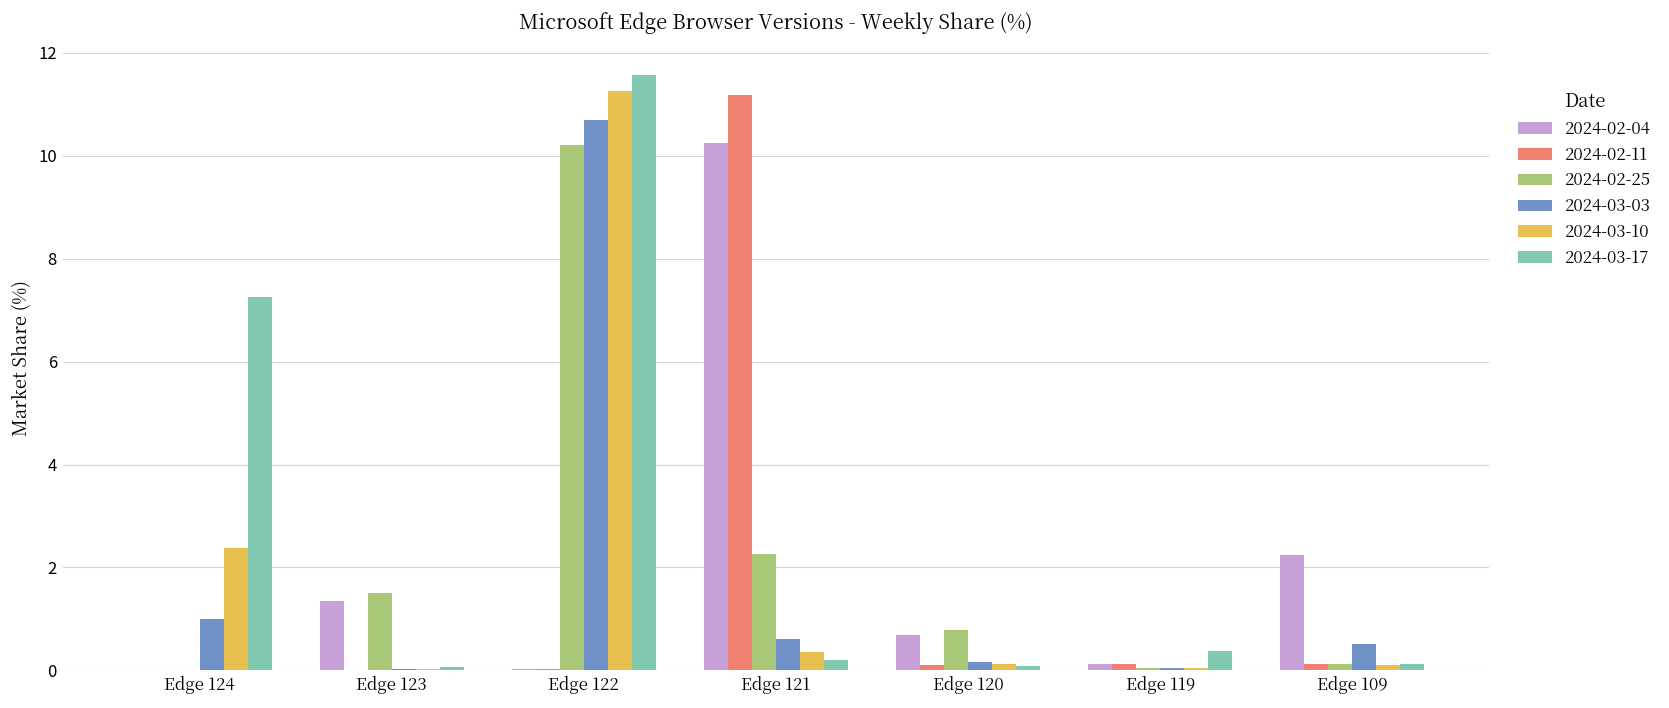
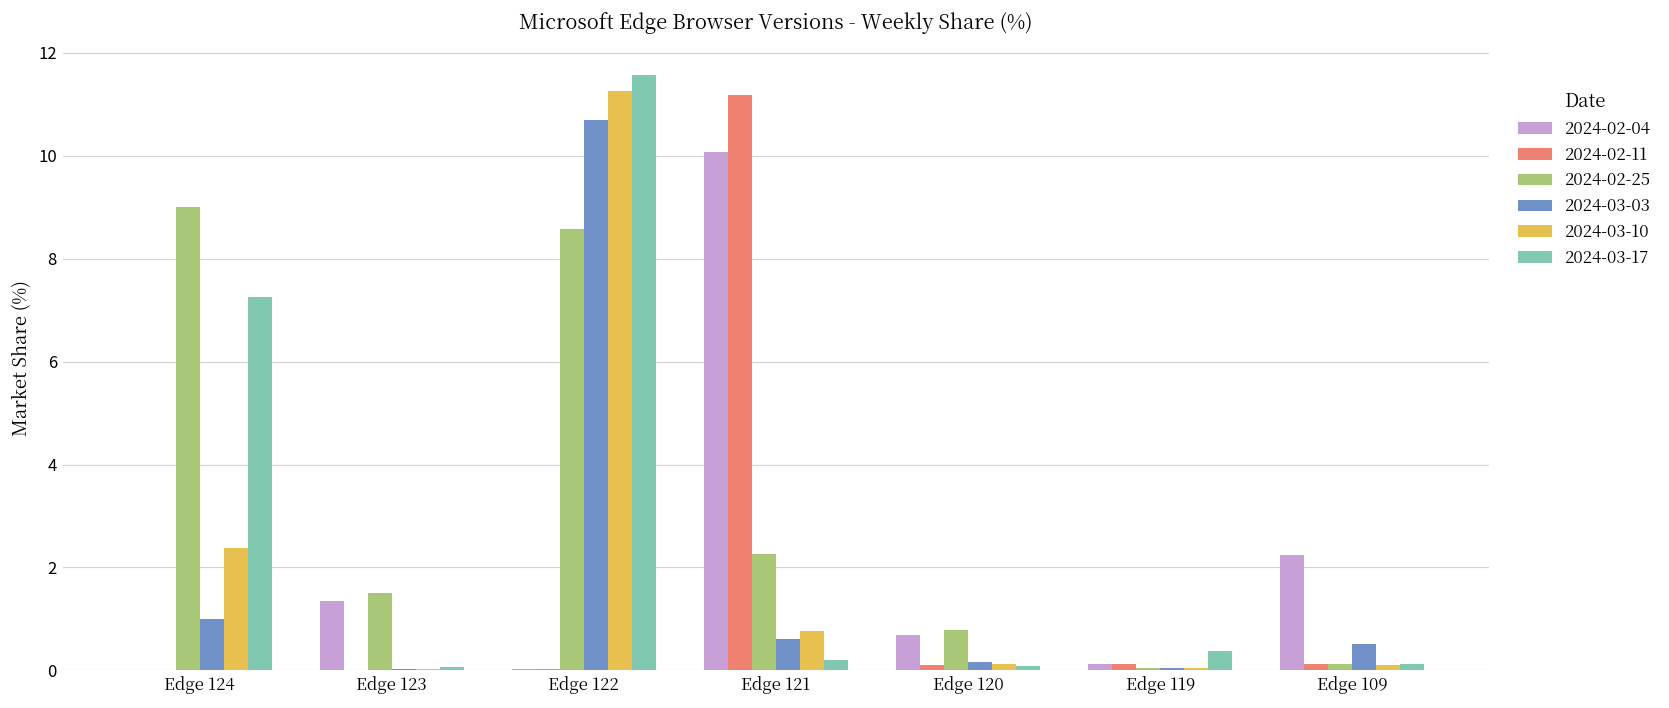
  {
    "2024-02-04": {
      "Edge 124": 0.0,
      "Edge 123": 1.3,
-     "Edge 121": 10.3,
+     "Edge 121": 10.1,
      "Edge 120": 0.7,
      "Edge 119": 0.1,
      "Edge 109": 2.2
    },
    "2024-02-11": {
      "Edge 124": 0.0,
      "Edge 121": 11.2,
      "Edge 120": 0.1,
      "Edge 119": 0.1,
      "Edge 109": 0.1
    },
    "2024-02-25": {
-     "Edge 124": 0,
+     "Edge 124": 9,
      "Edge 123": 1.5,
-     "Edge 122": 10.2,
+     "Edge 122": 8.6,
      "Edge 121": 2.3,
      "Edge 120": 0.8,
      "Edge 109": 0.1
    },
    "2024-03-03": {
      "Edge 124": 1.0,
      "Edge 122": 10.7,
      "Edge 121": 0.6,
      "Edge 120": 0.2,
      "Edge 109": 0.5
    },
    "2024-03-10": {
      "Edge 124": 2.4,
      "Edge 122": 11.3,
-     "Edge 121": 0.4,
+     "Edge 121": 0.8,
      "Edge 120": 0.1,
      "Edge 109": 0.1
    },
    "2024-03-17": {
      "Edge 124": 7.3,
      "Edge 123": 0.1,
      "Edge 122": 11.6,
      "Edge 121": 0.2,
      "Edge 120": 0.1,
      "Edge 119": 0.4,
      "Edge 109": 0.1
    }
  }
